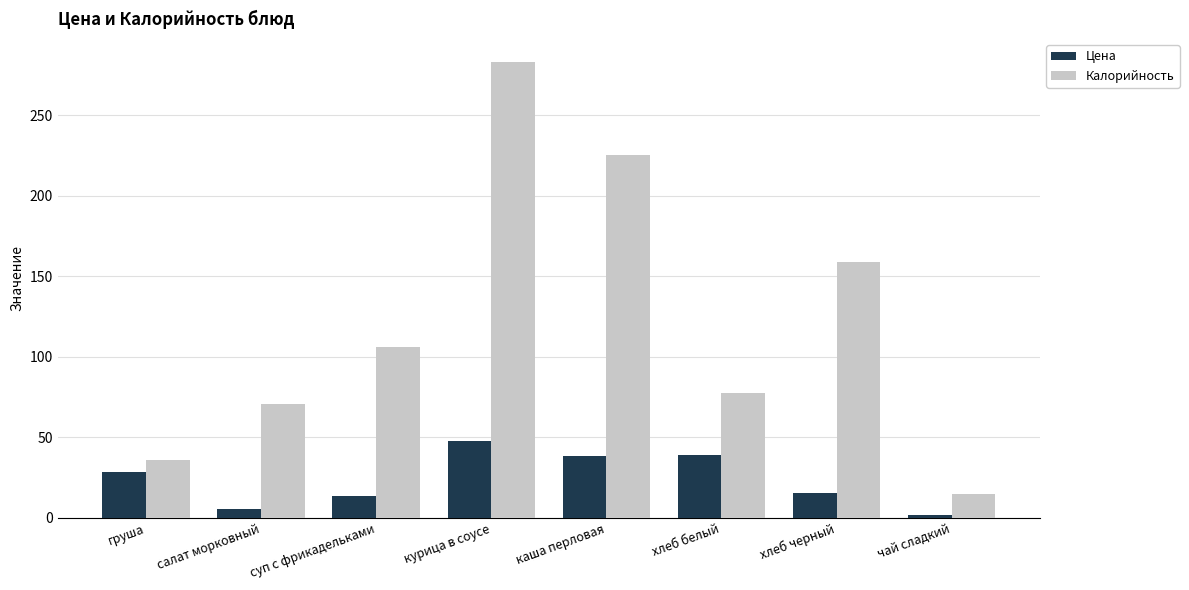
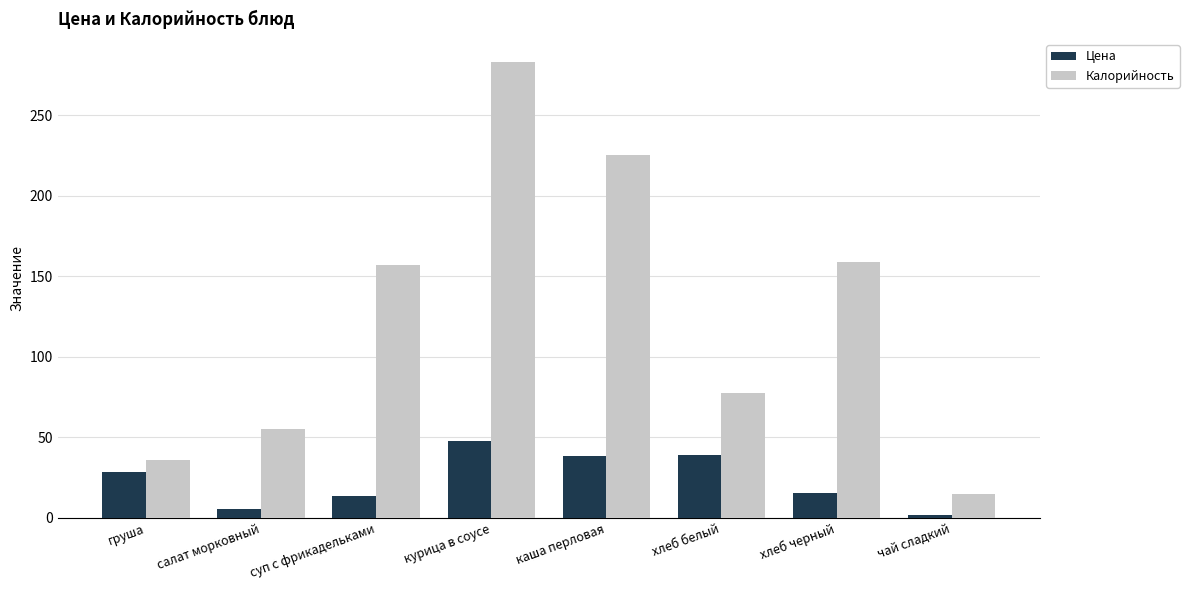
  {
    "Цена": {
      "груша": 28,
      "салат морковный": 5,
      "суп с фрикадельками": 14,
      "курица в соусе": 48,
      "каша перловая": 39,
      "хлеб белый": 39,
      "хлеб черный": 15,
      "чай сладкий": 2
    },
    "Калорийность": {
      "груша": 36,
-     "салат морковный": 71,
-     "суп с фрикадельками": 106,
+     "салат морковный": 55,
+     "суп с фрикадельками": 157,
      "курица в соусе": 283,
      "каша перловая": 225,
      "хлеб белый": 77,
      "хлеб черный": 159,
      "чай сладкий": 15
    }
  }
